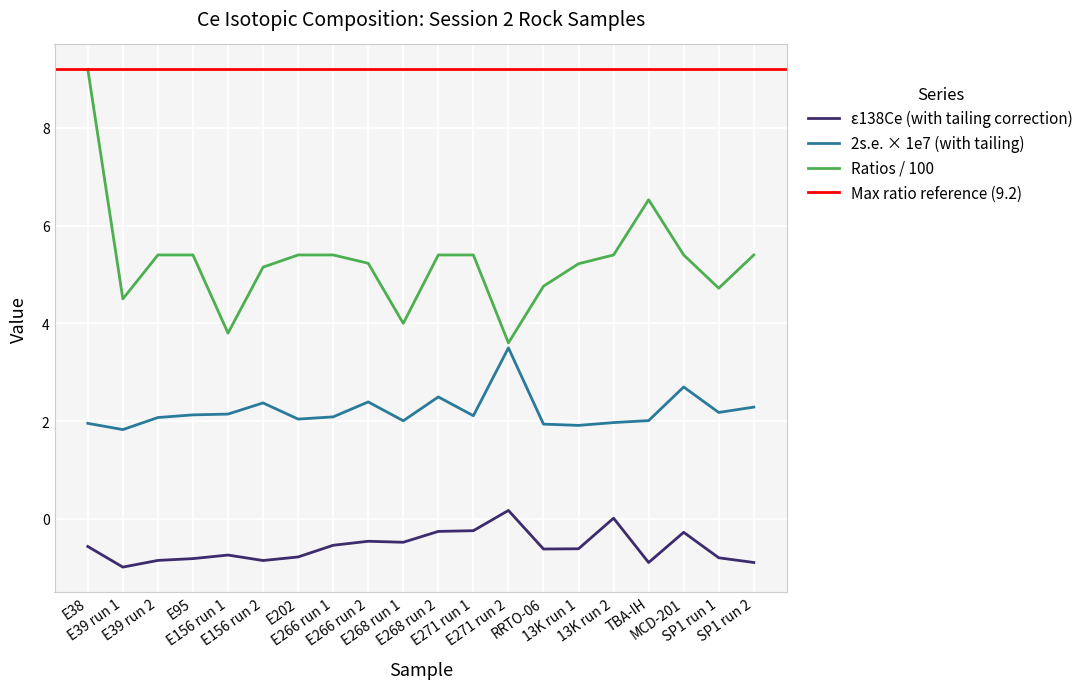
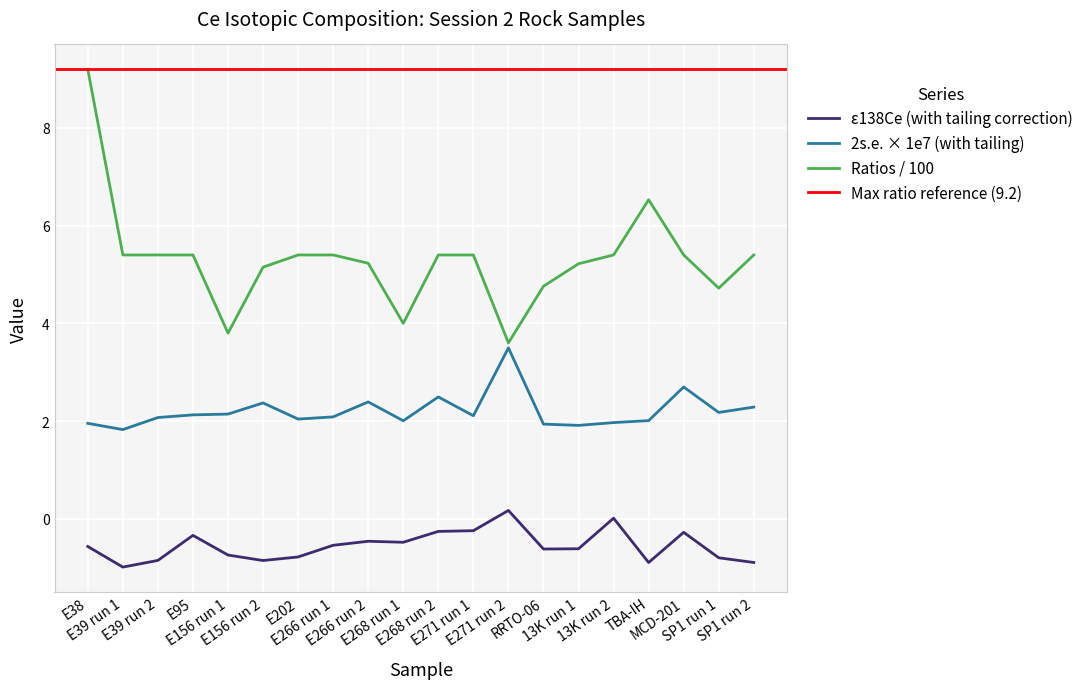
  {
    "ε138Ce (with tailing correction)": {
      "E38": -0.6,
      "E39 run 1": -1.0,
      "E39 run 2": -0.9,
-     "E95": -0.8,
+     "E95": -0.3,
      "E156 run 1": -0.7,
      "E156 run 2": -0.9,
      "E202": -0.8,
      "E266 run 1": -0.5,
      "E266 run 2": -0.5,
      "E268 run 1": -0.5,
      "E268 run 2": -0.3,
      "E271 run 1": -0.2,
      "E271 run 2": 0.2,
      "RRTO-06": -0.6,
      "13K run 1": -0.6,
      "13K run 2": 0.0,
      "TBA-IH": -0.9,
      "MCD-201": -0.3,
      "SP1 run 1": -0.8,
      "SP1 run 2": -0.9
    },
    "2s.e. × 1e7 (with tailing)": {
      "E38": 2.0,
      "E39 run 1": 1.8,
      "E39 run 2": 2.1,
      "E95": 2.1,
      "E156 run 1": 2.1,
      "E156 run 2": 2.4,
      "E202": 2.0,
      "E266 run 1": 2.1,
      "E266 run 2": 2.4,
      "E268 run 1": 2.0,
      "E268 run 2": 2.5,
      "E271 run 1": 2.1,
      "E271 run 2": 3.5,
      "RRTO-06": 1.9,
      "13K run 1": 1.9,
      "13K run 2": 2.0,
      "TBA-IH": 2.0,
      "MCD-201": 2.7,
      "SP1 run 1": 2.2,
      "SP1 run 2": 2.3
    },
    "Ratios / 100": {
      "E38": 9.2,
-     "E39 run 1": 4.5,
+     "E39 run 1": 5.4,
      "E39 run 2": 5.4,
      "E95": 5.4,
      "E156 run 1": 3.8,
      "E156 run 2": 5.2,
      "E202": 5.4,
      "E266 run 1": 5.4,
      "E266 run 2": 5.2,
      "E268 run 1": 4.0,
      "E268 run 2": 5.4,
      "E271 run 1": 5.4,
      "E271 run 2": 3.6,
      "RRTO-06": 4.8,
      "13K run 1": 5.2,
      "13K run 2": 5.4,
      "TBA-IH": 6.5,
      "MCD-201": 5.4,
      "SP1 run 1": 4.7,
      "SP1 run 2": 5.4
    }
  }
